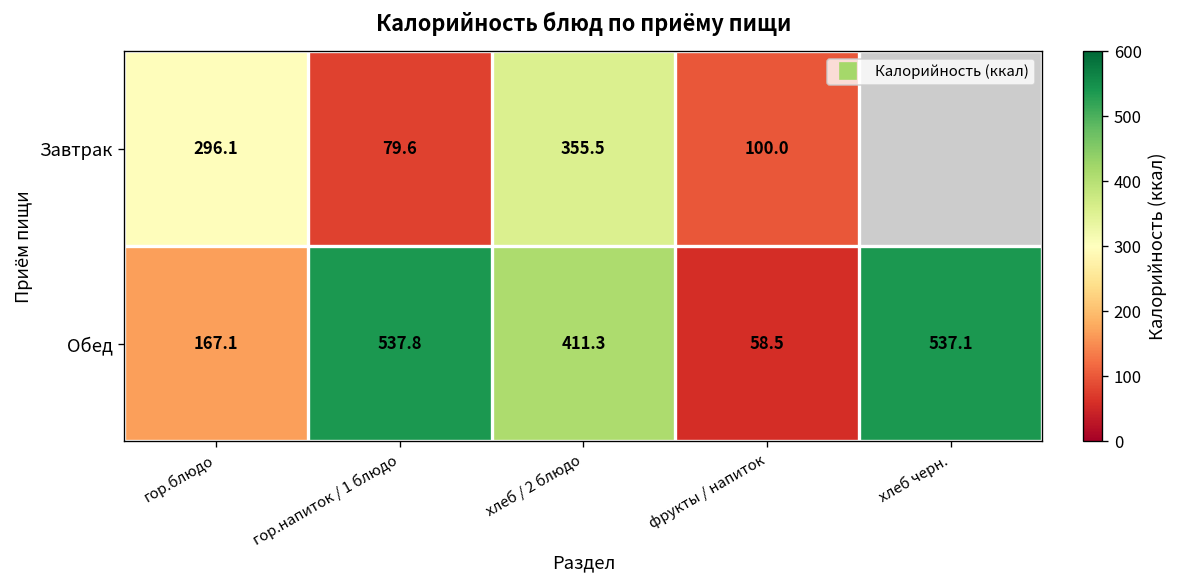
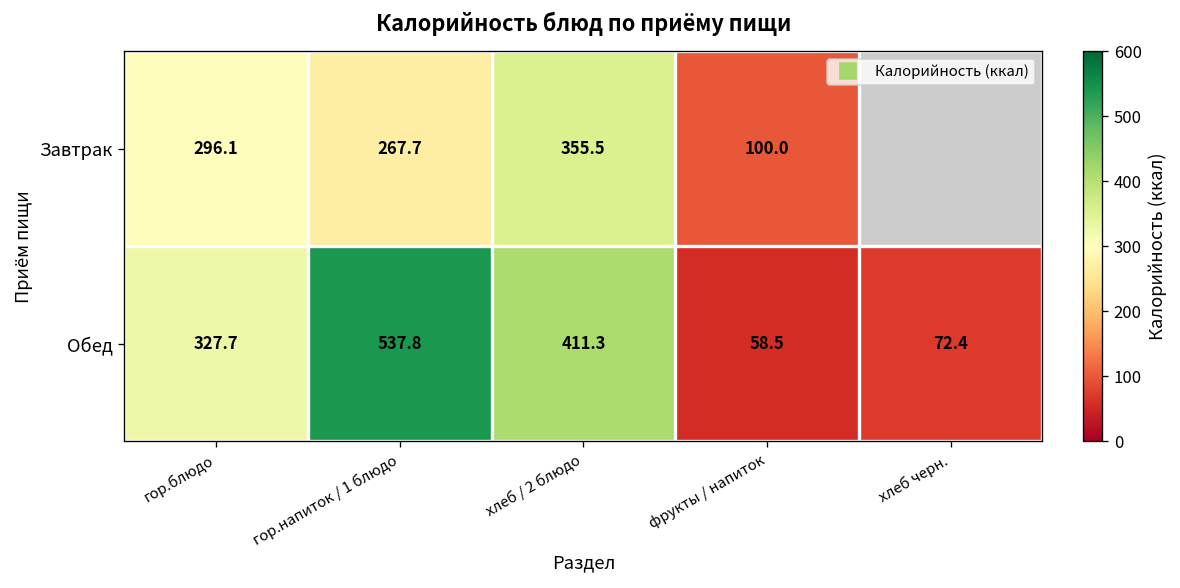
  {
    "Завтрак": {
      "гор.блюдо": 296.1,
-     "гор.напиток / 1 блюдо": 79.6,
+     "гор.напиток / 1 блюдо": 267.7,
      "хлеб / 2 блюдо": 355.5,
      "фрукты / напиток": 100.0
    },
    "Обед": {
-     "гор.блюдо": 167.1,
+     "гор.блюдо": 327.7,
      "гор.напиток / 1 блюдо": 537.8,
      "хлеб / 2 блюдо": 411.3,
      "фрукты / напиток": 58.5,
-     "хлеб черн.": 537.1
+     "хлеб черн.": 72.4
    }
  }
